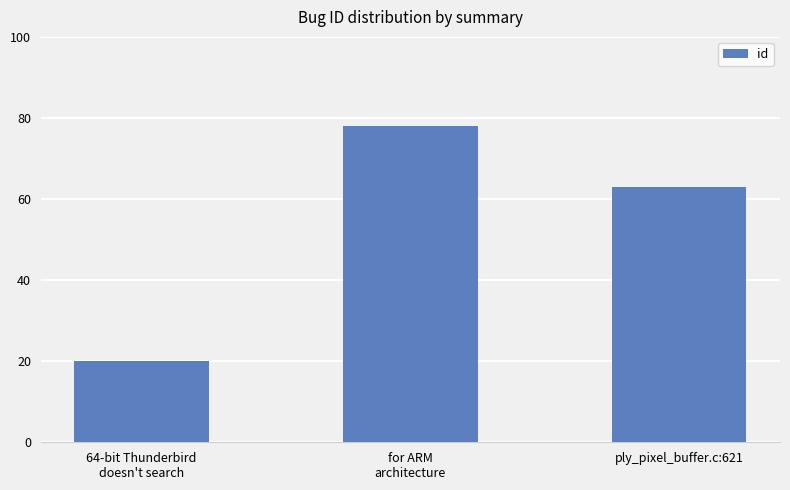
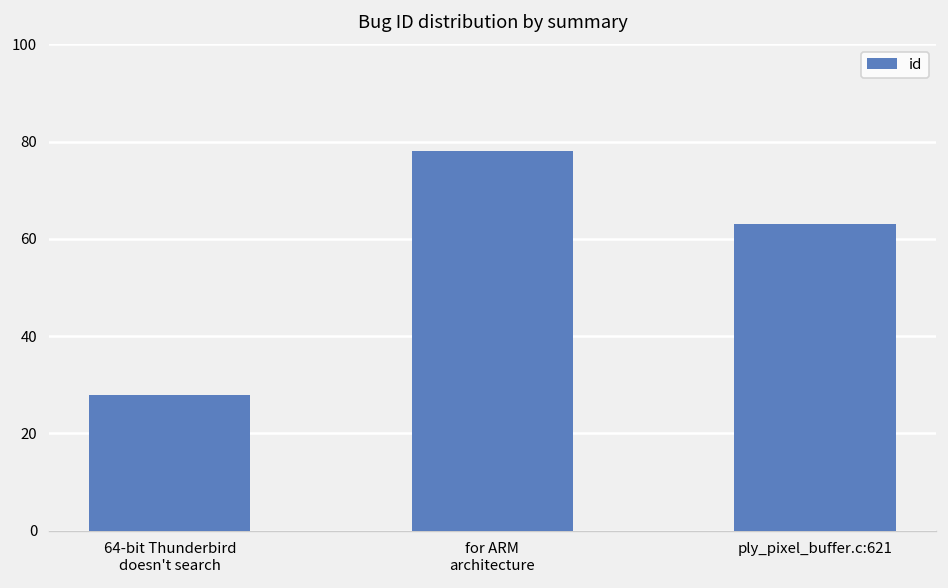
  {
-   "64-bit Thunderbird doesn't search": 20,
+   "64-bit Thunderbird doesn't search": 28,
    "for ARM architecture": 78,
    "ply_pixel_buffer.c:621": 63
  }
